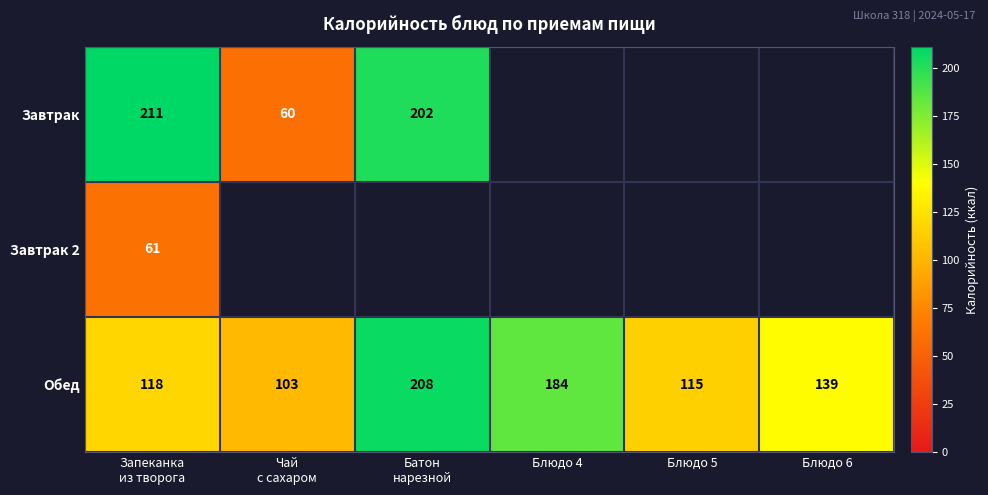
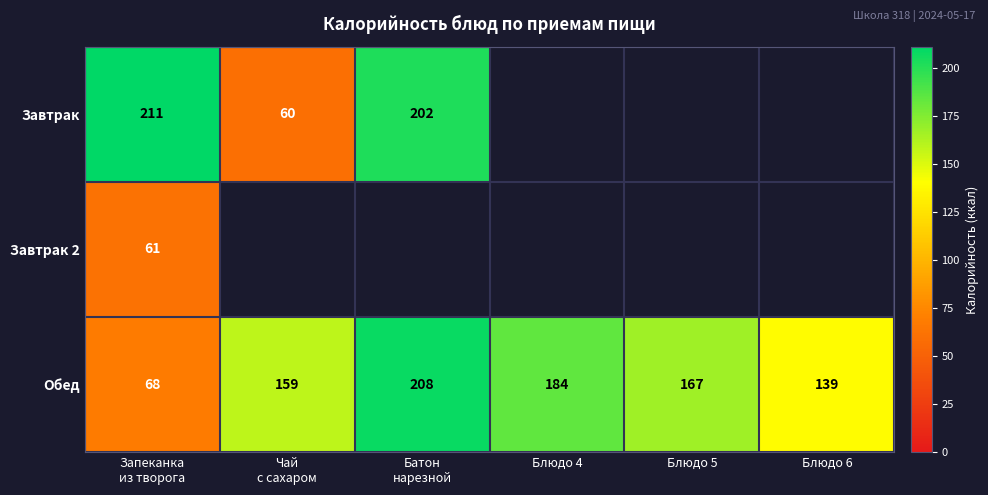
  {
    "Завтрак": {
      "Запеканка из творога": 211,
      "Чай с сахаром": 60,
      "Батон нарезной": 202
    },
    "Завтрак 2": {
      "Запеканка из творога": 61
    },
    "Обед": {
-     "Запеканка из творога": 118,
-     "Чай с сахаром": 103,
+     "Запеканка из творога": 68,
+     "Чай с сахаром": 159,
      "Батон нарезной": 208,
      "Блюдо 4": 184,
-     "Блюдо 5": 115,
+     "Блюдо 5": 167,
      "Блюдо 6": 139
    }
  }
